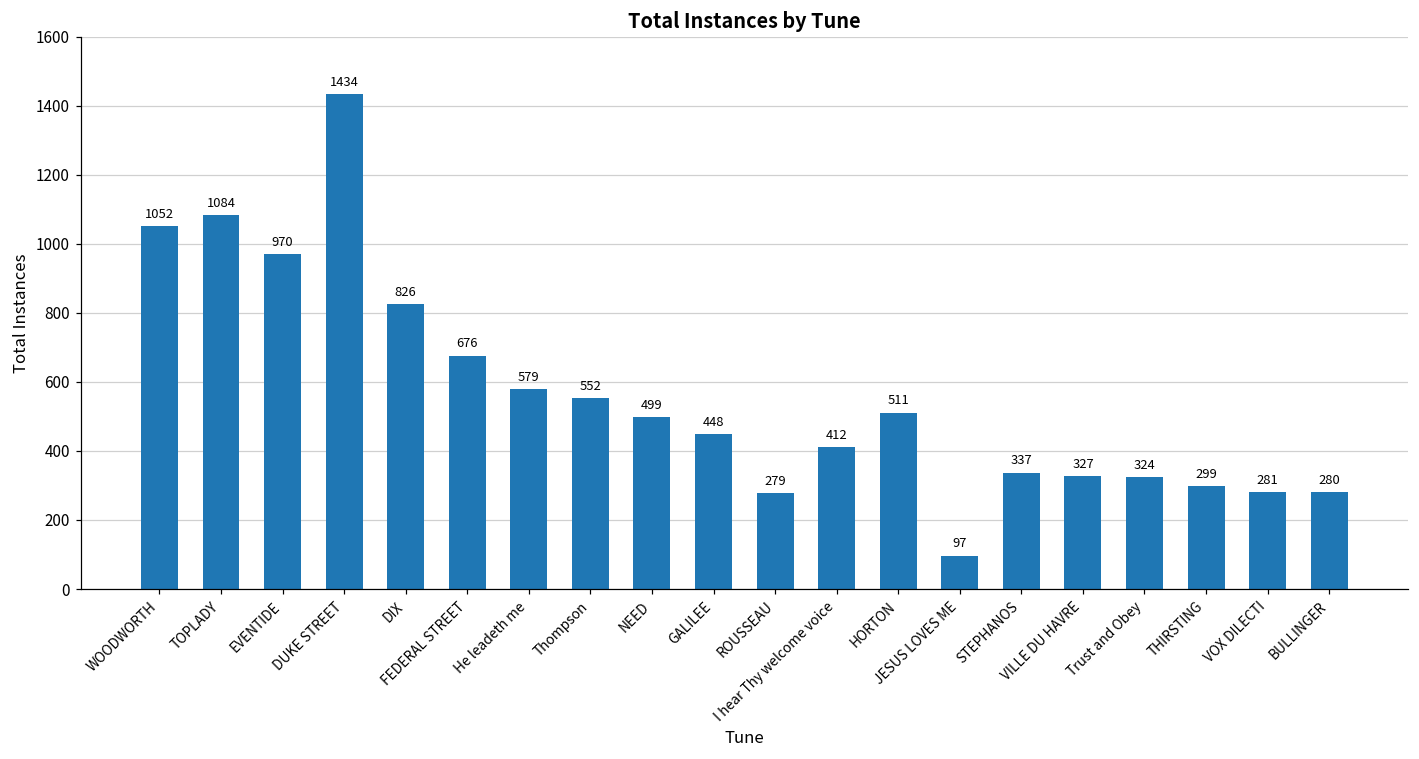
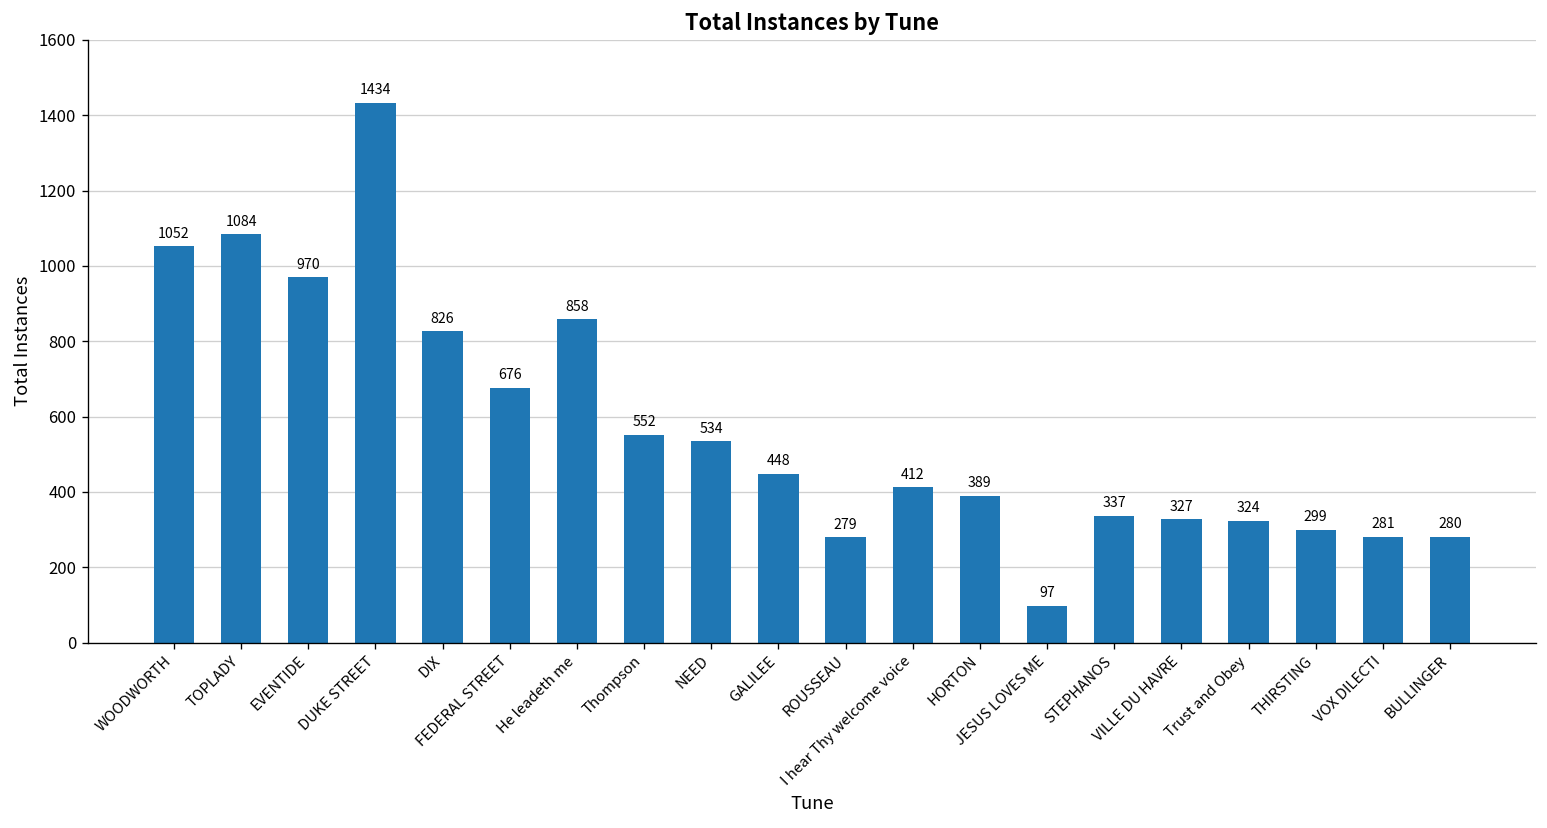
  {
    "WOODWORTH": 1052,
    "TOPLADY": 1084,
    "EVENTIDE": 970,
    "DUKE STREET": 1434,
    "DIX": 826,
    "FEDERAL STREET": 676,
-   "He leadeth me": 579,
+   "He leadeth me": 858,
    "Thompson": 552,
-   "NEED": 499,
+   "NEED": 534,
    "GALILEE": 448,
    "ROUSSEAU": 279,
    "I hear Thy welcome voice": 412,
-   "HORTON": 511,
+   "HORTON": 389,
    "JESUS LOVES ME": 97,
    "STEPHANOS": 337,
    "VILLE DU HAVRE": 327,
    "Trust and Obey": 324,
    "THIRSTING": 299,
    "VOX DILECTI": 281,
    "BULLINGER": 280
  }
